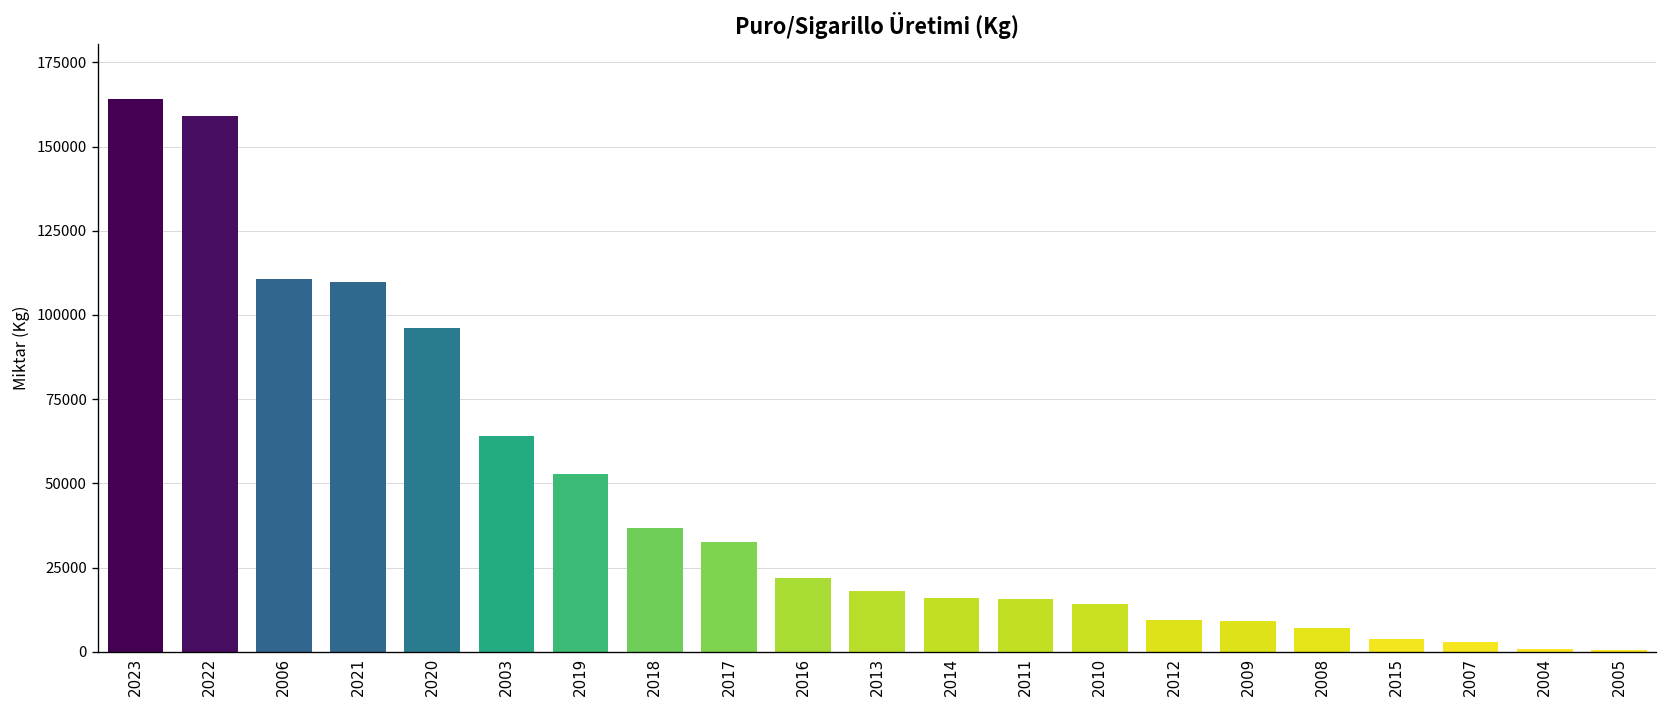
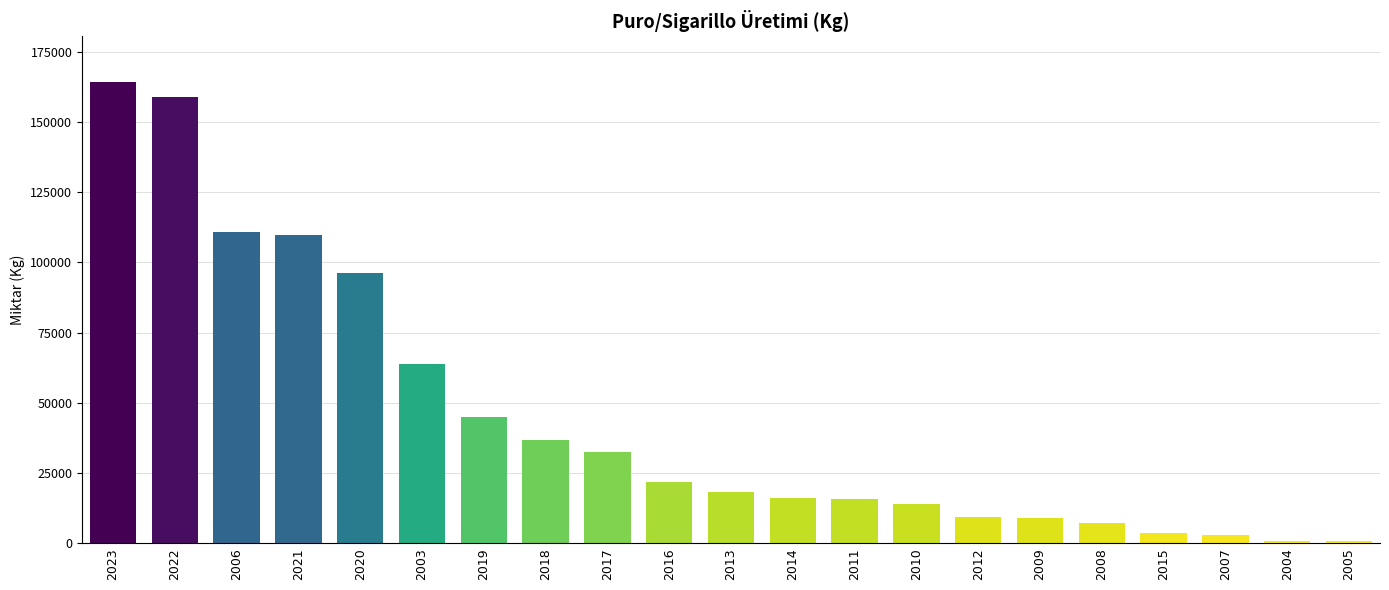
  {
    "2023": 164000,
    "2022": 159000,
    "2006": 111000,
    "2021": 110000,
    "2020": 96000,
    "2003": 64000,
-   "2019": 53000,
+   "2019": 45000,
    "2018": 37000,
    "2017": 33000,
    "2016": 22000,
    "2013": 18000,
    "2014": 16000,
    "2011": 16000,
    "2010": 14000,
    "2012": 9000,
    "2009": 9000,
    "2008": 7000,
    "2015": 4000,
    "2007": 3000,
    "2004": 1000
  }
